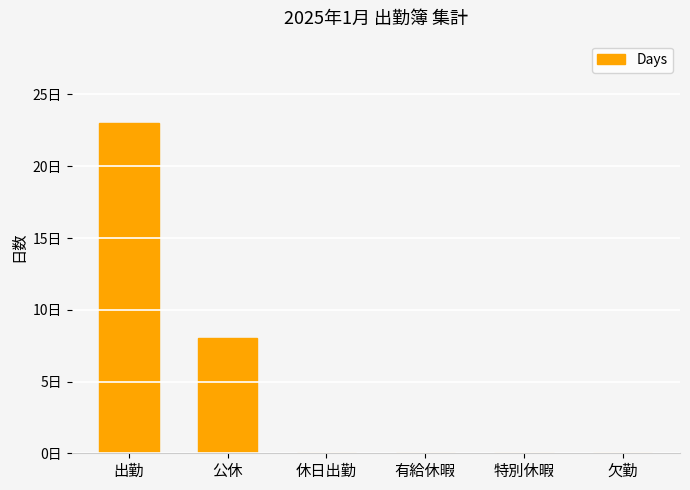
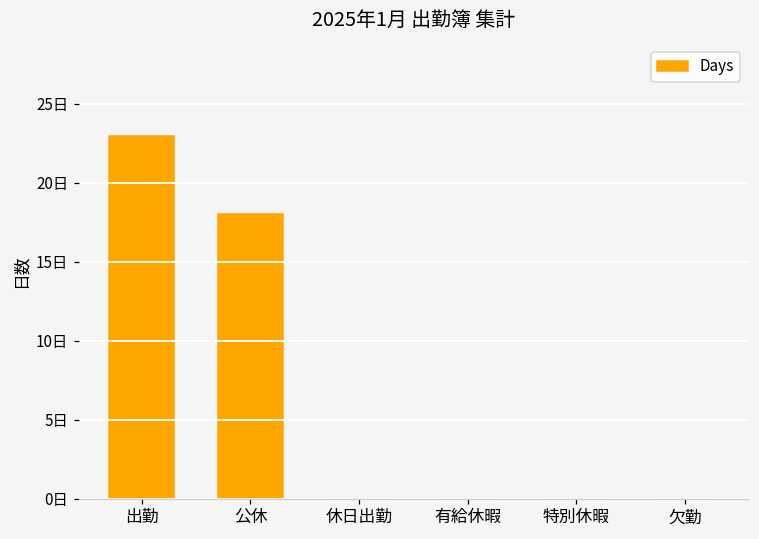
  {
    "出勤": "23日",
-   "公休": "8日",
+   "公休": "18日",
    "休日出勤": "0日",
    "有給休暇": "0日",
    "特別休暇": "0日",
    "欠勤": "0日"
  }
